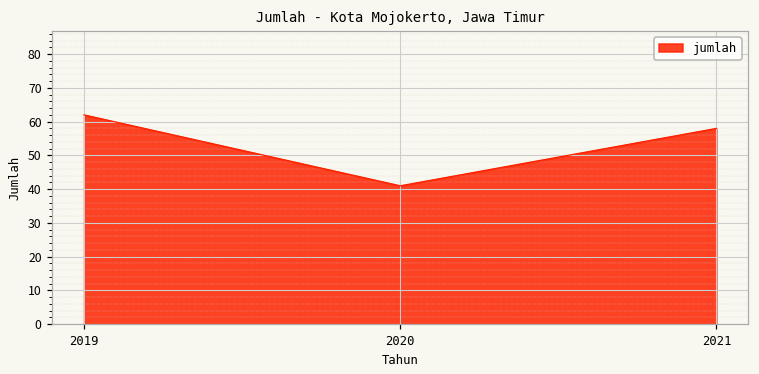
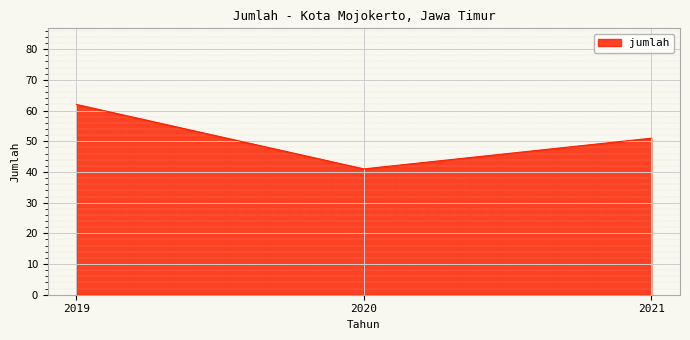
  {
    "2019": 62,
    "2020": 41,
-   "2021": 58
+   "2021": 51
  }
